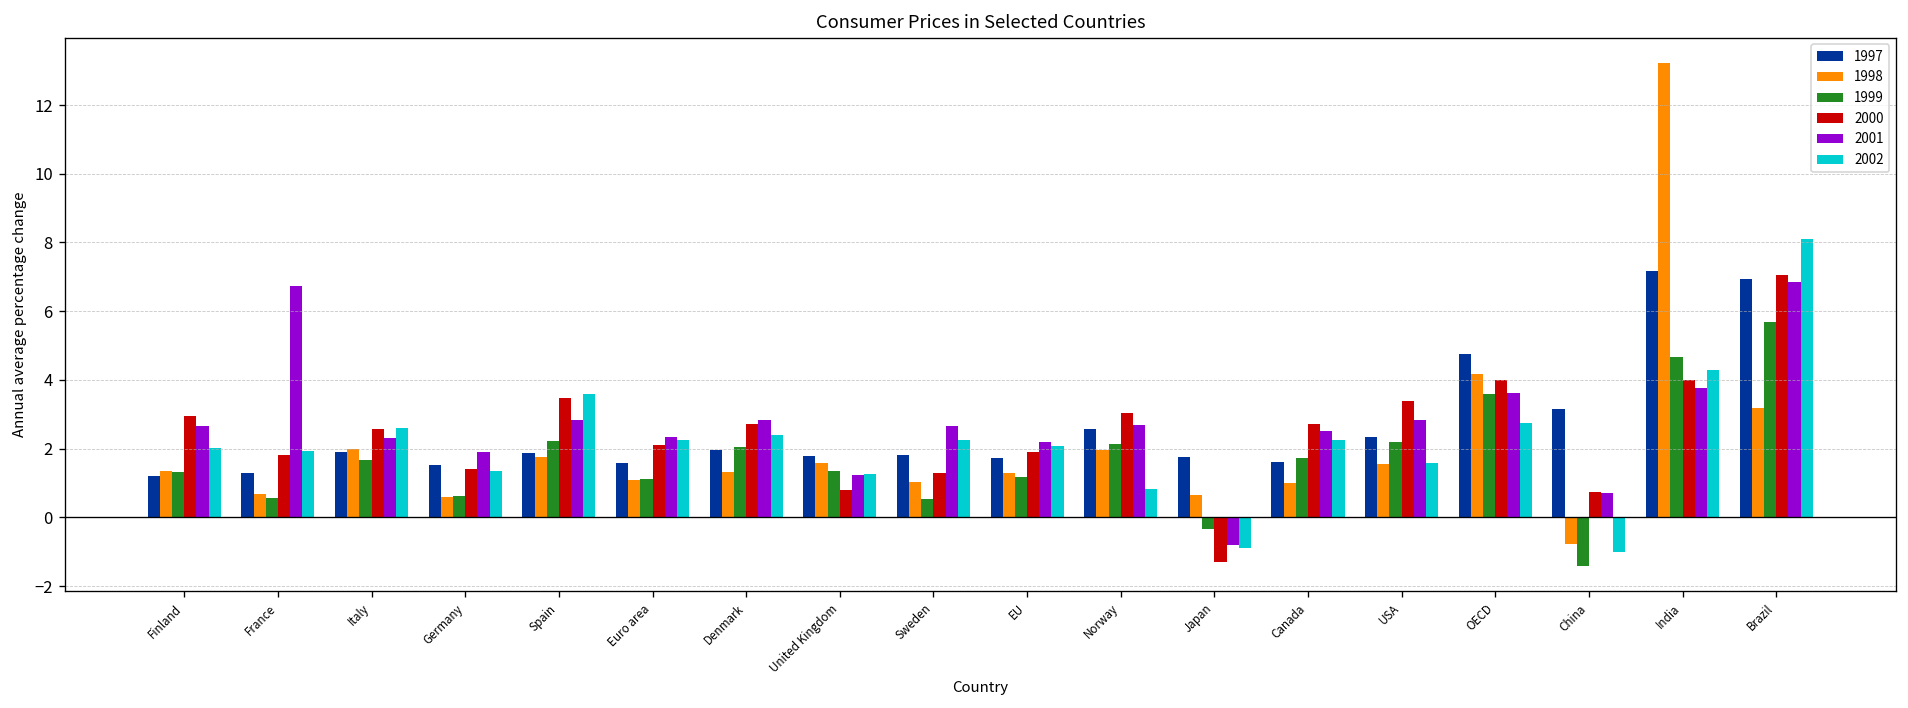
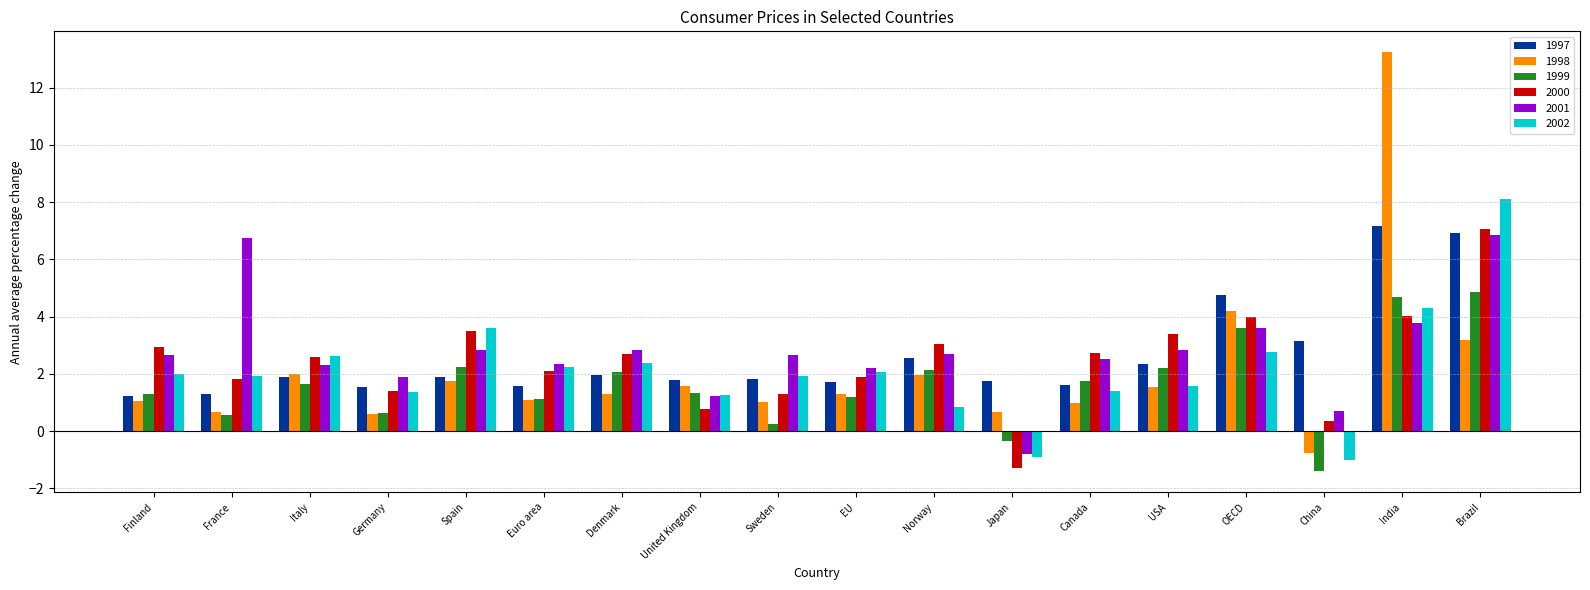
  {
    "1997": {
      "Finland": 1.2,
      "France": 1.3,
      "Italy": 1.9,
      "Germany": 1.5,
      "Spain": 1.9,
      "Euro area": 1.6,
      "Denmark": 2.0,
      "United Kingdom": 1.8,
      "Sweden": 1.8,
      "EU": 1.7,
      "Norway": 2.6,
      "Japan": 1.8,
      "Canada": 1.6,
      "USA": 2.3,
      "OECD": 4.8,
      "China": 3.2,
      "India": 7.2,
      "Brazil": 6.9
    },
    "1998": {
-     "Finland": 1.3,
+     "Finland": 1.1,
      "France": 0.7,
      "Italy": 2.0,
      "Germany": 0.6,
      "Spain": 1.8,
      "Euro area": 1.1,
      "Denmark": 1.3,
      "United Kingdom": 1.6,
      "Sweden": 1.0,
      "EU": 1.3,
      "Norway": 2.0,
      "Japan": 0.7,
      "Canada": 1.0,
      "USA": 1.6,
      "OECD": 4.2,
      "China": -0.8,
      "India": 13.2,
      "Brazil": 3.2
    },
    "1999": {
      "Finland": 1.3,
      "France": 0.6,
      "Italy": 1.7,
      "Germany": 0.6,
      "Spain": 2.2,
      "Euro area": 1.1,
      "Denmark": 2.1,
      "United Kingdom": 1.3,
-     "Sweden": 0.5,
+     "Sweden": 0.3,
      "EU": 1.2,
      "Norway": 2.1,
      "Japan": -0.3,
      "Canada": 1.7,
      "USA": 2.2,
      "OECD": 3.6,
      "China": -1.4,
      "India": 4.7,
-     "Brazil": 5.7
+     "Brazil": 4.9
    },
    "2000": {
      "Finland": 2.9,
      "France": 1.8,
      "Italy": 2.6,
      "Germany": 1.4,
      "Spain": 3.5,
      "Euro area": 2.1,
      "Denmark": 2.7,
      "United Kingdom": 0.8,
      "Sweden": 1.3,
      "EU": 1.9,
      "Norway": 3.0,
      "Japan": -1.3,
      "Canada": 2.7,
      "USA": 3.4,
      "OECD": 4.0,
-     "China": 0.7,
+     "China": 0.3,
      "India": 4.0,
      "Brazil": 7.0
    },
    "2001": {
      "Finland": 2.7,
      "France": 6.7,
      "Italy": 2.3,
      "Germany": 1.9,
      "Spain": 2.8,
      "Euro area": 2.3,
      "Denmark": 2.8,
      "United Kingdom": 1.2,
      "Sweden": 2.7,
      "EU": 2.2,
      "Norway": 2.7,
      "Japan": -0.8,
      "Canada": 2.5,
      "USA": 2.8,
      "OECD": 3.6,
      "China": 0.7,
      "India": 3.8,
      "Brazil": 6.8
    },
    "2002": {
      "Finland": 2.0,
      "France": 1.9,
      "Italy": 2.6,
      "Germany": 1.4,
      "Spain": 3.6,
      "Euro area": 2.2,
      "Denmark": 2.4,
      "United Kingdom": 1.3,
-     "Sweden": 2.2,
+     "Sweden": 1.9,
      "EU": 2.1,
      "Norway": 0.8,
      "Japan": -0.9,
-     "Canada": 2.3,
+     "Canada": 1.4,
      "USA": 1.6,
      "OECD": 2.8,
      "China": -1.0,
      "India": 4.3,
      "Brazil": 8.1
    }
  }
